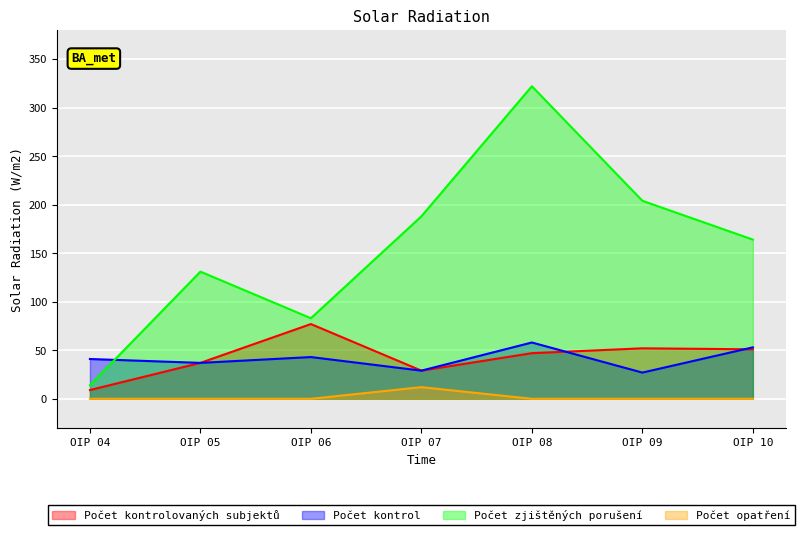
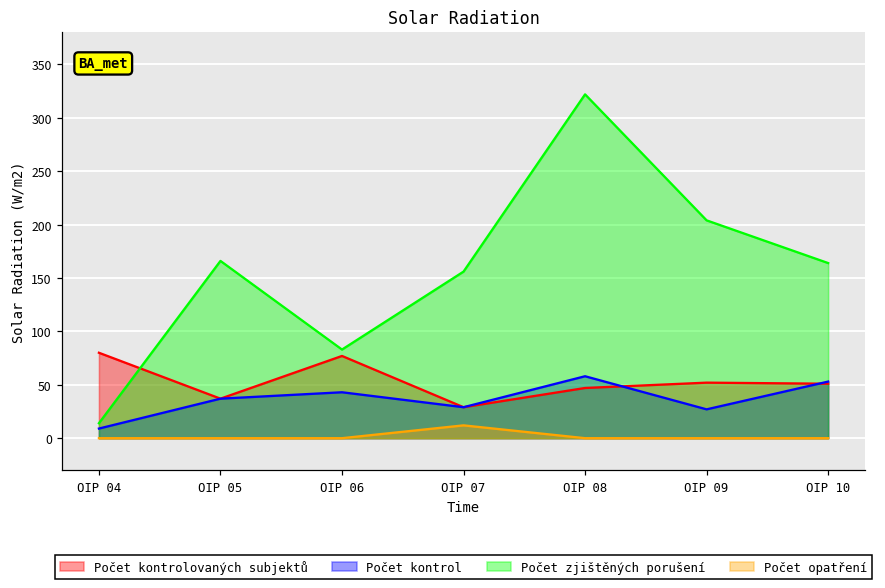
  {
    "Počet kontrolovaných subjektů": {
-     "OIP 04": 10,
+     "OIP 04": 80,
      "OIP 06": 80,
      "OIP 08": 50,
      "OIP 09": 50
    },
    "Počet kontrol": {
-     "OIP 04": 40,
+     "OIP 04": 10,
      "OIP 06": 40,
      "OIP 08": 60,
      "OIP 09": 30
    },
    "Počet zjištěných porušení": {
      "OIP 04": 10,
-     "OIP 05": 130,
+     "OIP 05": 170,
      "OIP 06": 80,
-     "OIP 07": 190,
+     "OIP 07": 160,
      "OIP 08": 320,
      "OIP 09": 200,
      "OIP 10": 160
    },
    "Počet opatření": {
      "OIP 04": 0,
      "OIP 05": 0,
      "OIP 06": 0,
      "OIP 07": 10,
      "OIP 08": 0,
      "OIP 09": 0,
      "OIP 10": 0
    }
  }
